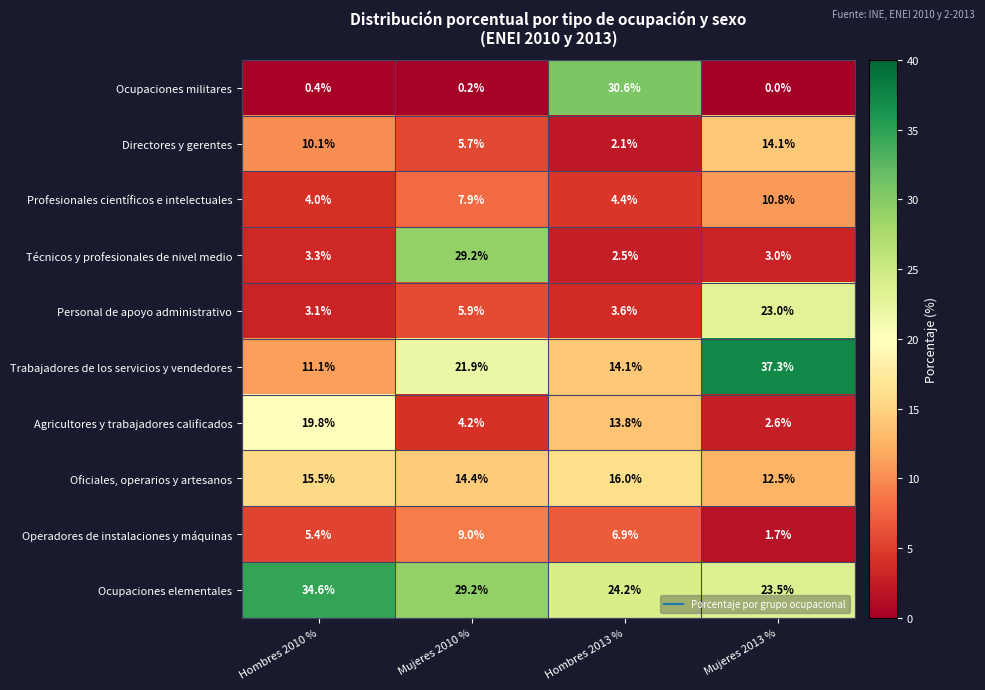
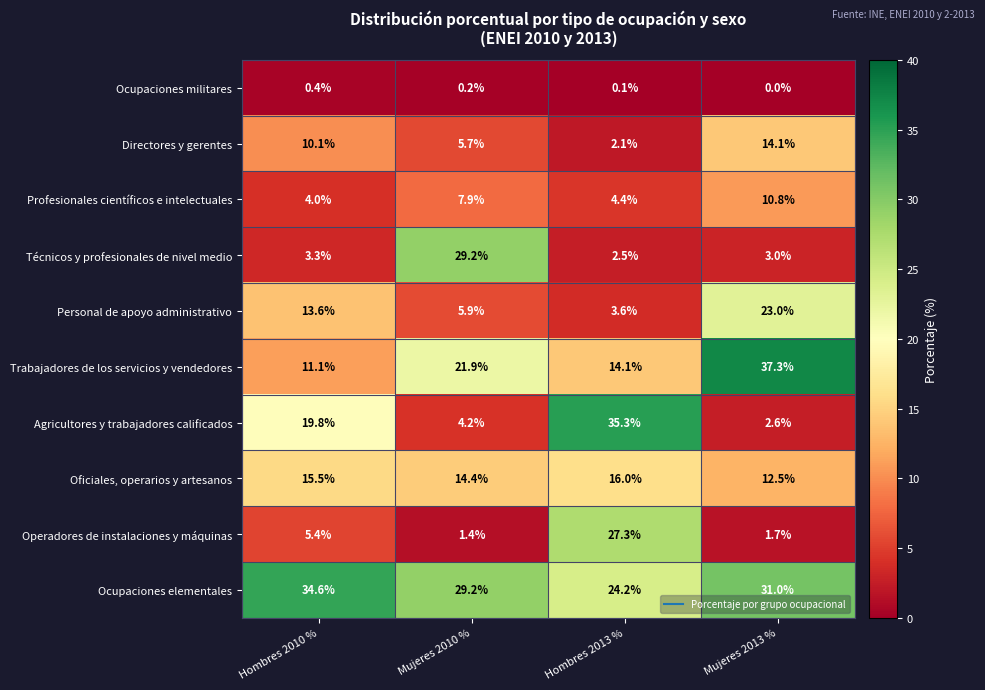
  {
    "Ocupaciones militares": {
      "Hombres 2010 %": "0.4%",
      "Mujeres 2010 %": "0.2%",
-     "Hombres 2013 %": "30.6%",
+     "Hombres 2013 %": "0.1%",
      "Mujeres 2013 %": "0.0%"
    },
    "Directores y gerentes": {
      "Hombres 2010 %": "10.1%",
      "Mujeres 2010 %": "5.7%",
      "Hombres 2013 %": "2.1%",
      "Mujeres 2013 %": "14.1%"
    },
    "Profesionales científicos e intelectuales": {
      "Hombres 2010 %": "4.0%",
      "Mujeres 2010 %": "7.9%",
      "Hombres 2013 %": "4.4%",
      "Mujeres 2013 %": "10.8%"
    },
    "Técnicos y profesionales de nivel medio": {
      "Hombres 2010 %": "3.3%",
      "Mujeres 2010 %": "29.2%",
      "Hombres 2013 %": "2.5%",
      "Mujeres 2013 %": "3.0%"
    },
    "Personal de apoyo administrativo": {
-     "Hombres 2010 %": "3.1%",
+     "Hombres 2010 %": "13.6%",
      "Mujeres 2010 %": "5.9%",
      "Hombres 2013 %": "3.6%",
      "Mujeres 2013 %": "23.0%"
    },
    "Trabajadores de los servicios y vendedores": {
      "Hombres 2010 %": "11.1%",
      "Mujeres 2010 %": "21.9%",
      "Hombres 2013 %": "14.1%",
      "Mujeres 2013 %": "37.3%"
    },
    "Agricultores y trabajadores calificados": {
      "Hombres 2010 %": "19.8%",
      "Mujeres 2010 %": "4.2%",
-     "Hombres 2013 %": "13.8%",
+     "Hombres 2013 %": "35.3%",
      "Mujeres 2013 %": "2.6%"
    },
    "Oficiales, operarios y artesanos": {
      "Hombres 2010 %": "15.5%",
      "Mujeres 2010 %": "14.4%",
      "Hombres 2013 %": "16.0%",
      "Mujeres 2013 %": "12.5%"
    },
    "Operadores de instalaciones y máquinas": {
      "Hombres 2010 %": "5.4%",
-     "Mujeres 2010 %": "9.0%",
-     "Hombres 2013 %": "6.9%",
+     "Mujeres 2010 %": "1.4%",
+     "Hombres 2013 %": "27.3%",
      "Mujeres 2013 %": "1.7%"
    },
    "Ocupaciones elementales": {
      "Hombres 2010 %": "34.6%",
      "Mujeres 2010 %": "29.2%",
      "Hombres 2013 %": "24.2%",
-     "Mujeres 2013 %": "23.5%"
+     "Mujeres 2013 %": "31.0%"
    }
  }
